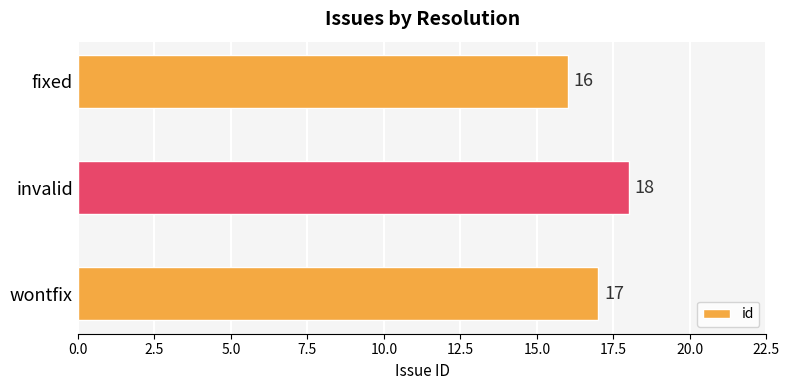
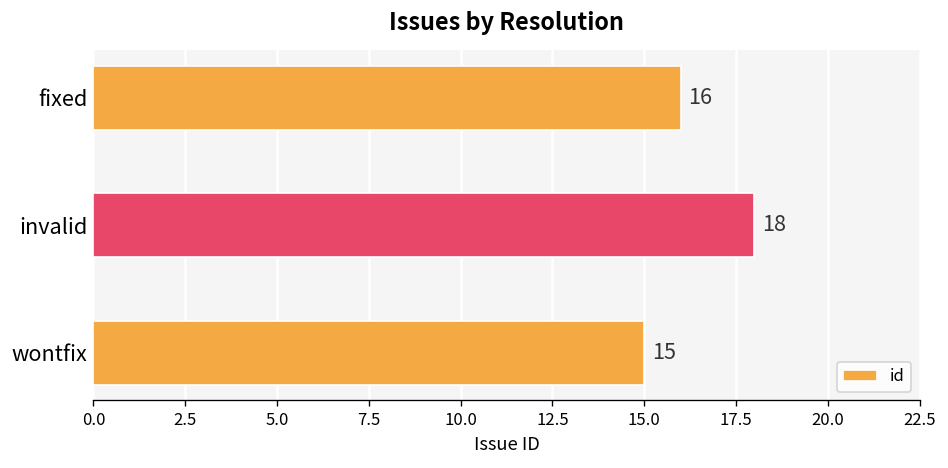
  {
    "fixed": 16,
    "invalid": 18,
-   "wontfix": 17
+   "wontfix": 15
  }
